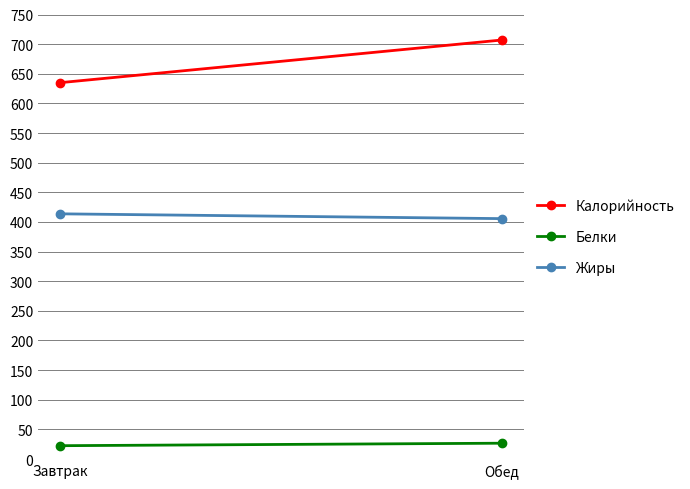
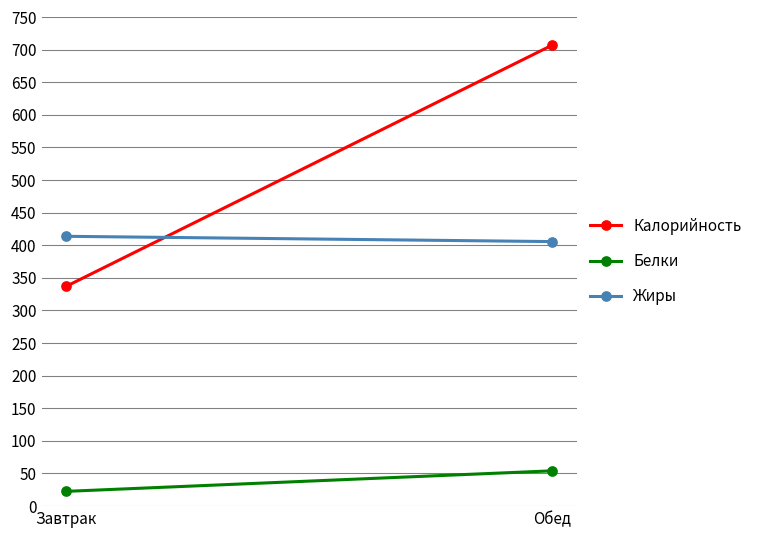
  {
    "Калорийность": {
-     "Завтрак": 640,
+     "Завтрак": 340,
      "Обед": 710
    },
    "Белки": {
      "Завтрак": 20,
-     "Обед": 30
+     "Обед": 50
    },
    "Жиры": {
      "Завтрак": 410,
      "Обед": 410
    }
  }
